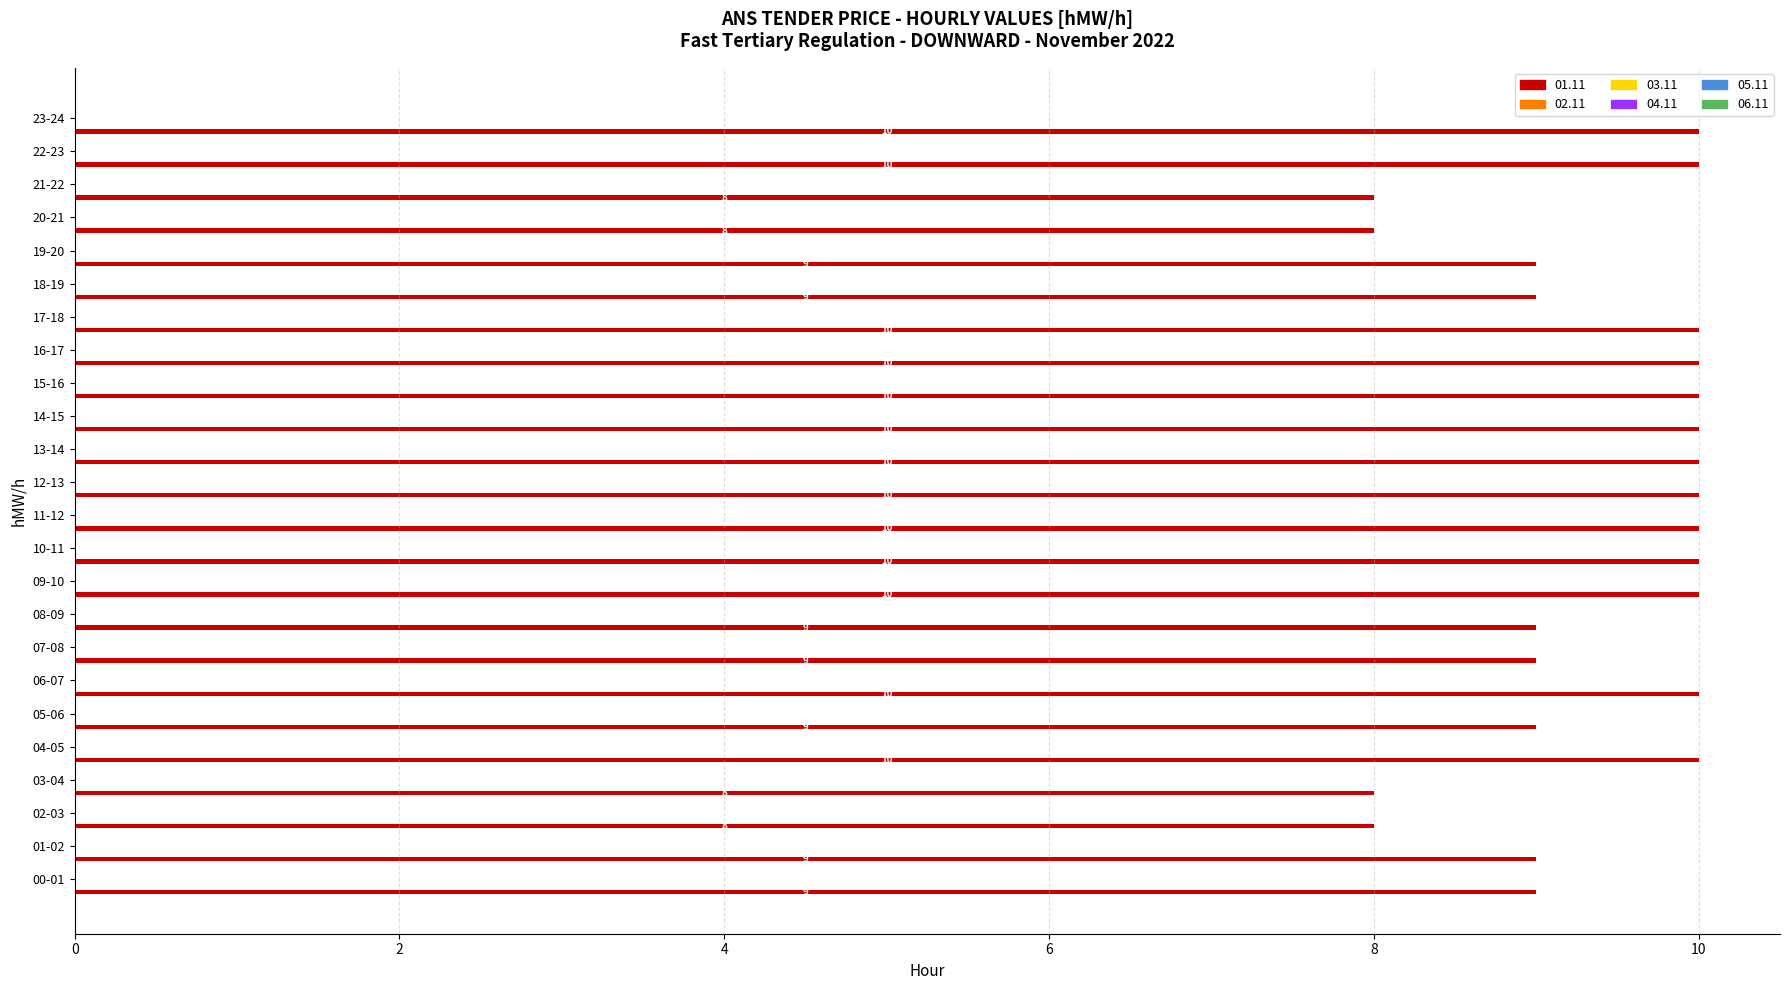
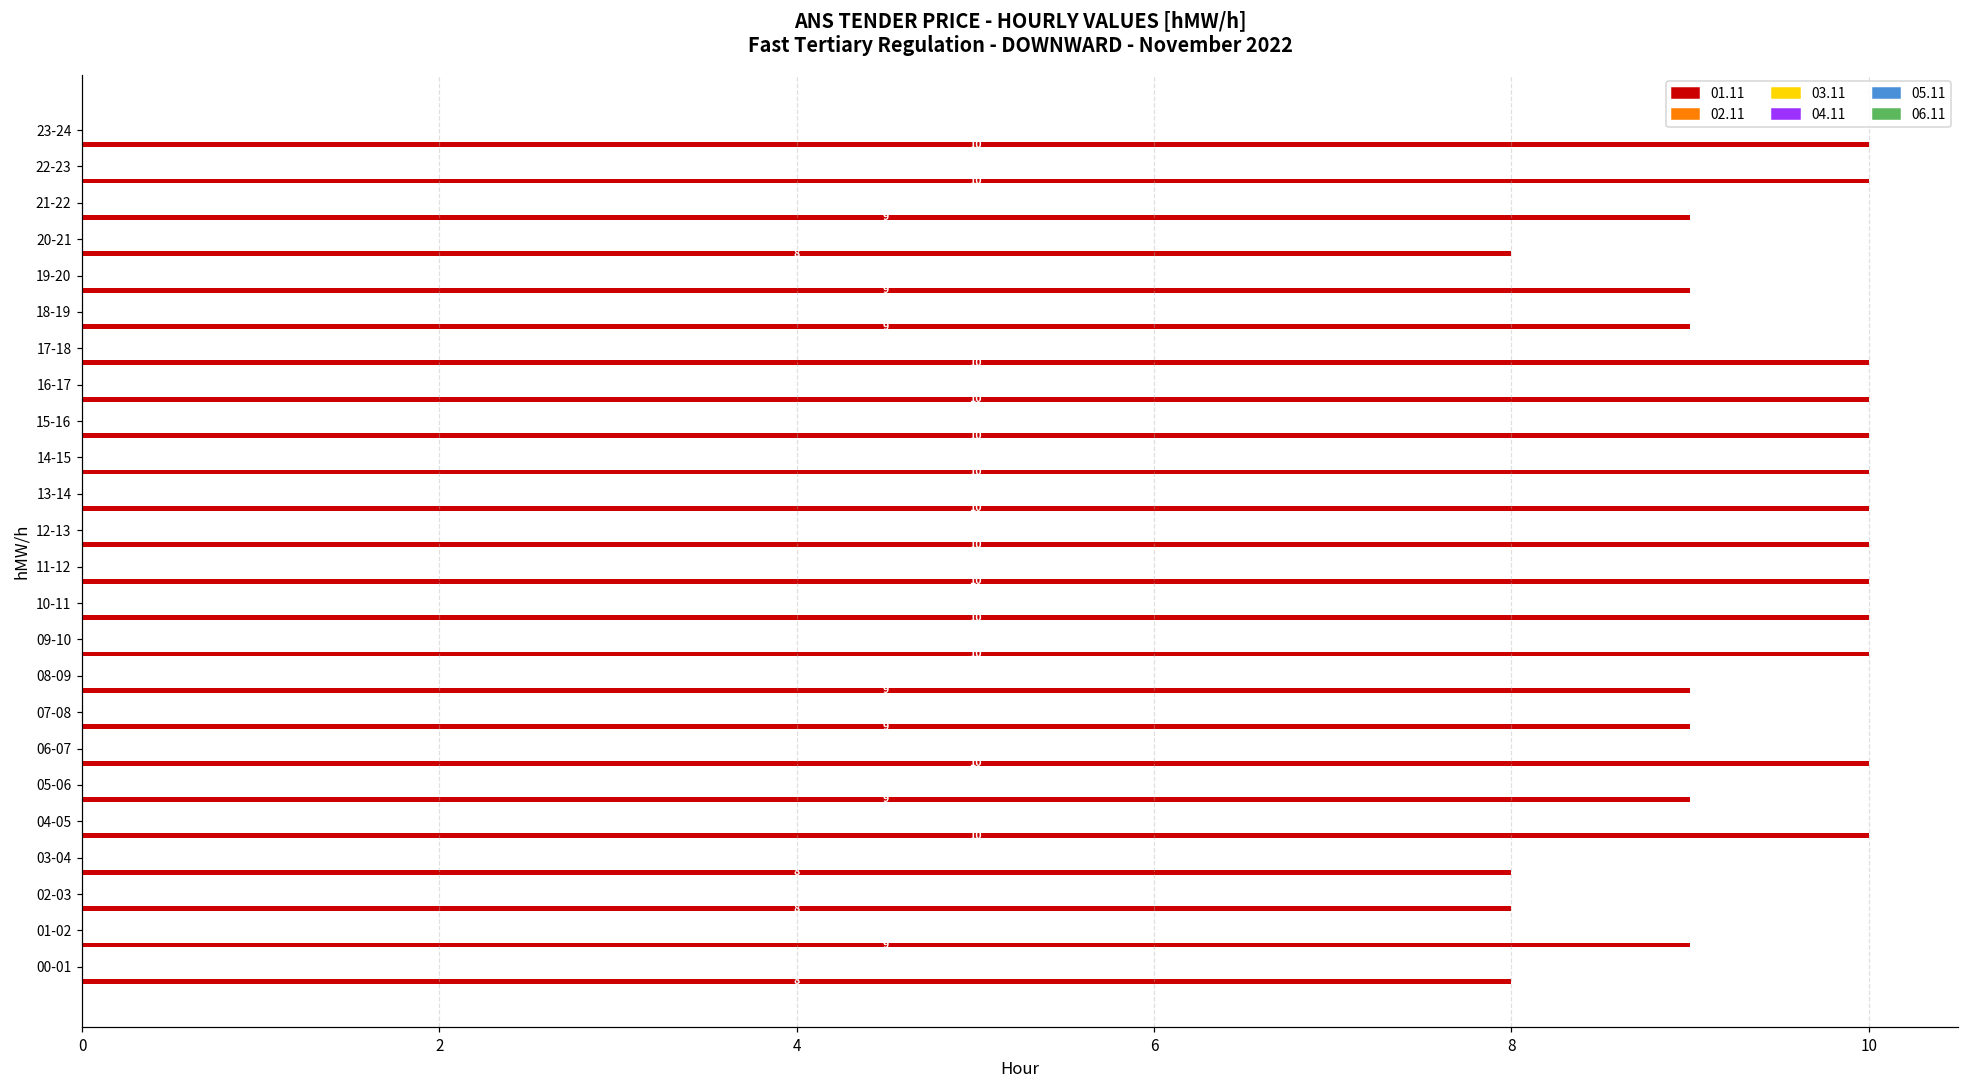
  {
    "01.11": {
      "23-24": 10,
      "22-23": 10,
-     "21-22": 8,
+     "21-22": 9,
      "20-21": 8,
      "19-20": 9,
      "18-19": 9,
      "17-18": 10,
      "16-17": 10,
      "15-16": 10,
      "14-15": 10,
      "13-14": 10,
      "12-13": 10,
      "11-12": 10,
      "10-11": 10,
      "09-10": 10,
      "08-09": 9,
      "07-08": 9,
      "06-07": 10,
      "05-06": 9,
      "04-05": 10,
      "03-04": 8,
      "02-03": 8,
      "01-02": 9,
-     "00-01": 9
+     "00-01": 8
    },
    "02.11": {
      "23-24": 0,
      "22-23": 0,
      "21-22": 0,
      "20-21": 0,
      "19-20": 0,
      "18-19": 0,
      "17-18": 0,
      "16-17": 0,
      "15-16": 0,
      "14-15": 0,
      "13-14": 0,
      "12-13": 0,
      "11-12": 0,
      "10-11": 0,
      "09-10": 0,
      "08-09": 0,
      "07-08": 0,
      "06-07": 0,
      "05-06": 0,
      "04-05": 0,
      "03-04": 0,
      "02-03": 0,
      "01-02": 0,
      "00-01": 0
    },
    "03.11": {
      "23-24": 0,
      "22-23": 0,
      "21-22": 0,
      "20-21": 0,
      "19-20": 0,
      "18-19": 0,
      "17-18": 0,
      "16-17": 0,
      "15-16": 0,
      "14-15": 0,
      "13-14": 0,
      "12-13": 0,
      "11-12": 0,
      "10-11": 0,
      "09-10": 0,
      "08-09": 0,
      "07-08": 0,
      "06-07": 0,
      "05-06": 0,
      "04-05": 0,
      "03-04": 0,
      "02-03": 0,
      "01-02": 0,
      "00-01": 0
    },
    "04.11": {
      "23-24": 0,
      "22-23": 0,
      "21-22": 0,
      "20-21": 0,
      "19-20": 0,
      "18-19": 0,
      "17-18": 0,
      "16-17": 0,
      "15-16": 0,
      "14-15": 0,
      "13-14": 0,
      "12-13": 0,
      "11-12": 0,
      "10-11": 0,
      "09-10": 0,
      "08-09": 0,
      "07-08": 0,
      "06-07": 0,
      "05-06": 0,
      "04-05": 0,
      "03-04": 0,
      "02-03": 0,
      "01-02": 0,
      "00-01": 0
    },
    "05.11": {
      "23-24": 0,
      "22-23": 0,
      "21-22": 0,
      "20-21": 0,
      "19-20": 0,
      "18-19": 0,
      "17-18": 0,
      "16-17": 0,
      "15-16": 0,
      "14-15": 0,
      "13-14": 0,
      "12-13": 0,
      "11-12": 0,
      "10-11": 0,
      "09-10": 0,
      "08-09": 0,
      "07-08": 0,
      "06-07": 0,
      "05-06": 0,
      "04-05": 0,
      "03-04": 0,
      "02-03": 0,
      "01-02": 0,
      "00-01": 0
    },
    "06.11": {
      "23-24": 0,
      "22-23": 0,
      "21-22": 0,
      "20-21": 0,
      "19-20": 0,
      "18-19": 0,
      "17-18": 0,
      "16-17": 0,
      "15-16": 0,
      "14-15": 0,
      "13-14": 0,
      "12-13": 0,
      "11-12": 0,
      "10-11": 0,
      "09-10": 0,
      "08-09": 0,
      "07-08": 0,
      "06-07": 0,
      "05-06": 0,
      "04-05": 0,
      "03-04": 0,
      "02-03": 0,
      "01-02": 0,
      "00-01": 0
    }
  }
